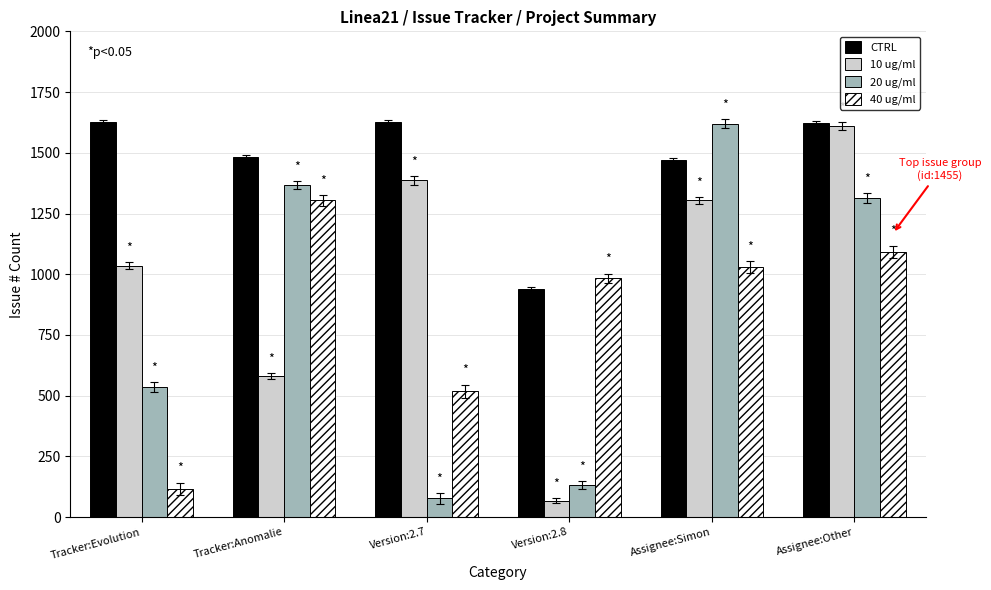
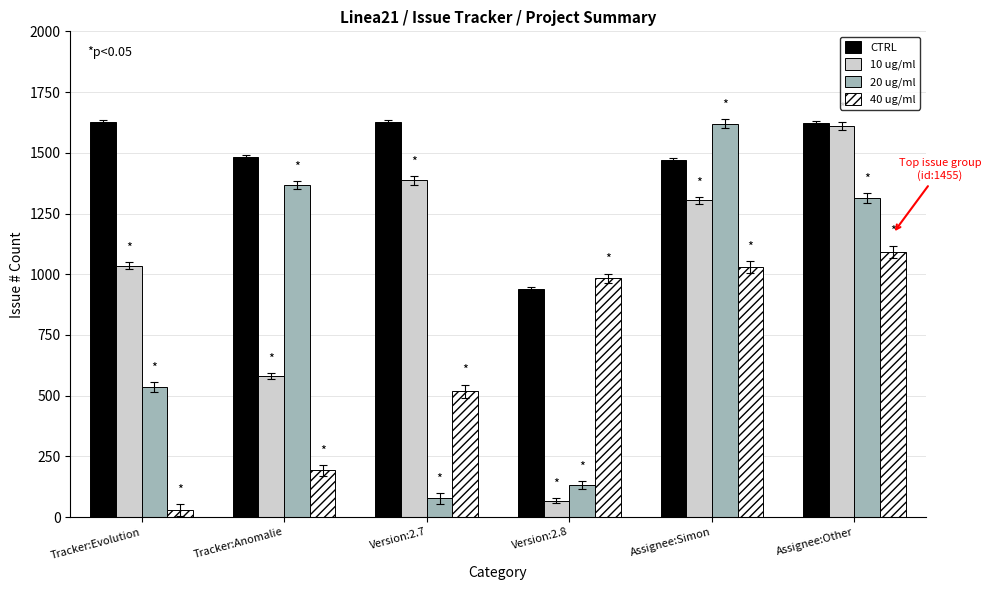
  {
    "CTRL": {
      "Tracker:Evolution": 1630,
      "Tracker:Anomalie": 1480,
      "Version:2.7": 1630,
      "Version:2.8": 940,
      "Assignee:Simon": 1470,
      "Assignee:Other": 1620
    },
    "40 ug/ml": {
-     "Tracker:Evolution": 120,
-     "Tracker:Anomalie": 1310,
+     "Tracker:Evolution": 30,
+     "Tracker:Anomalie": 190,
      "Version:2.7": 520,
      "Version:2.8": 980,
      "Assignee:Simon": 1030,
      "Assignee:Other": 1090
    }
  }
